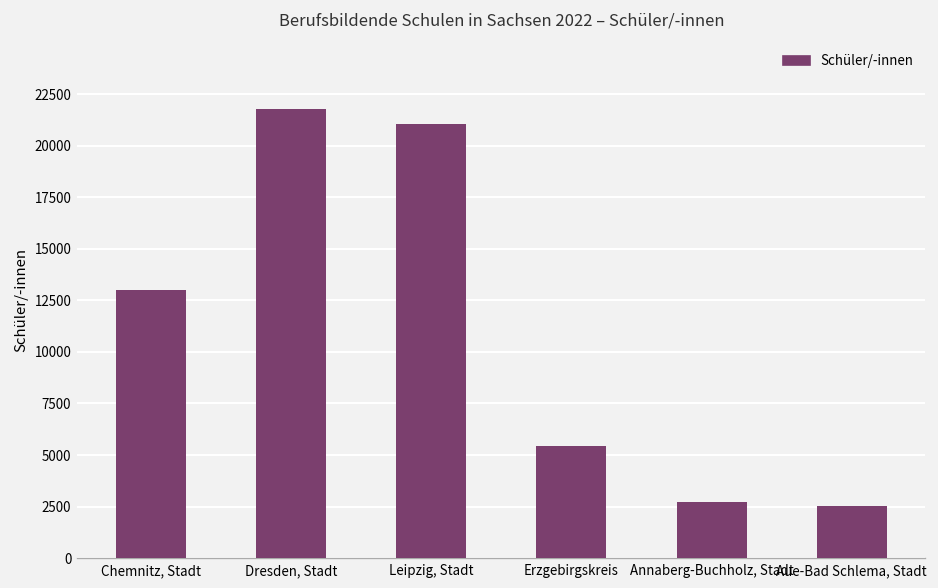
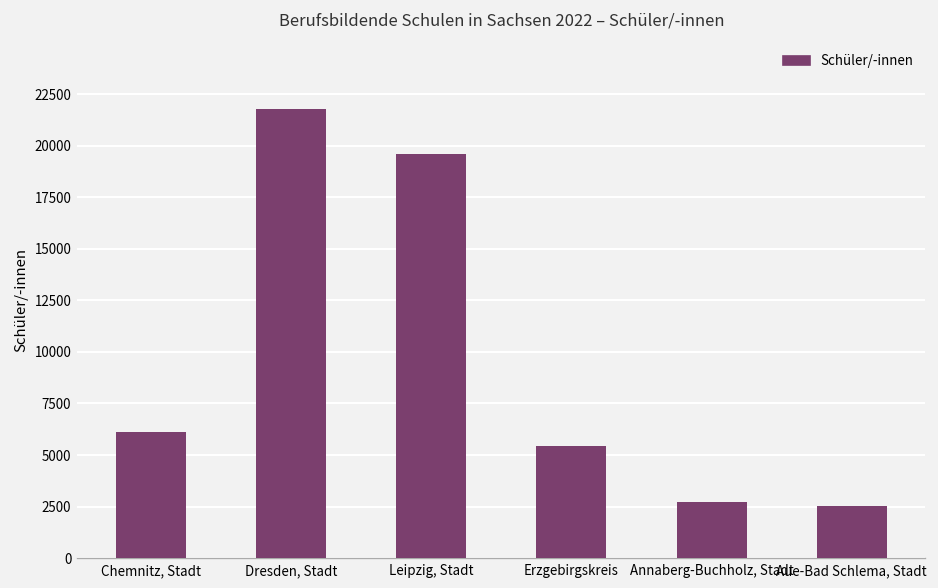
  {
-   "Chemnitz, Stadt": 13000,
+   "Chemnitz, Stadt": 6100,
    "Dresden, Stadt": 21800,
-   "Leipzig, Stadt": 21000,
+   "Leipzig, Stadt": 19600,
    "Erzgebirgskreis": 5400,
    "Annaberg-Buchholz, Stadt": 2700,
    "Aue-Bad Schlema, Stadt": 2500
  }
